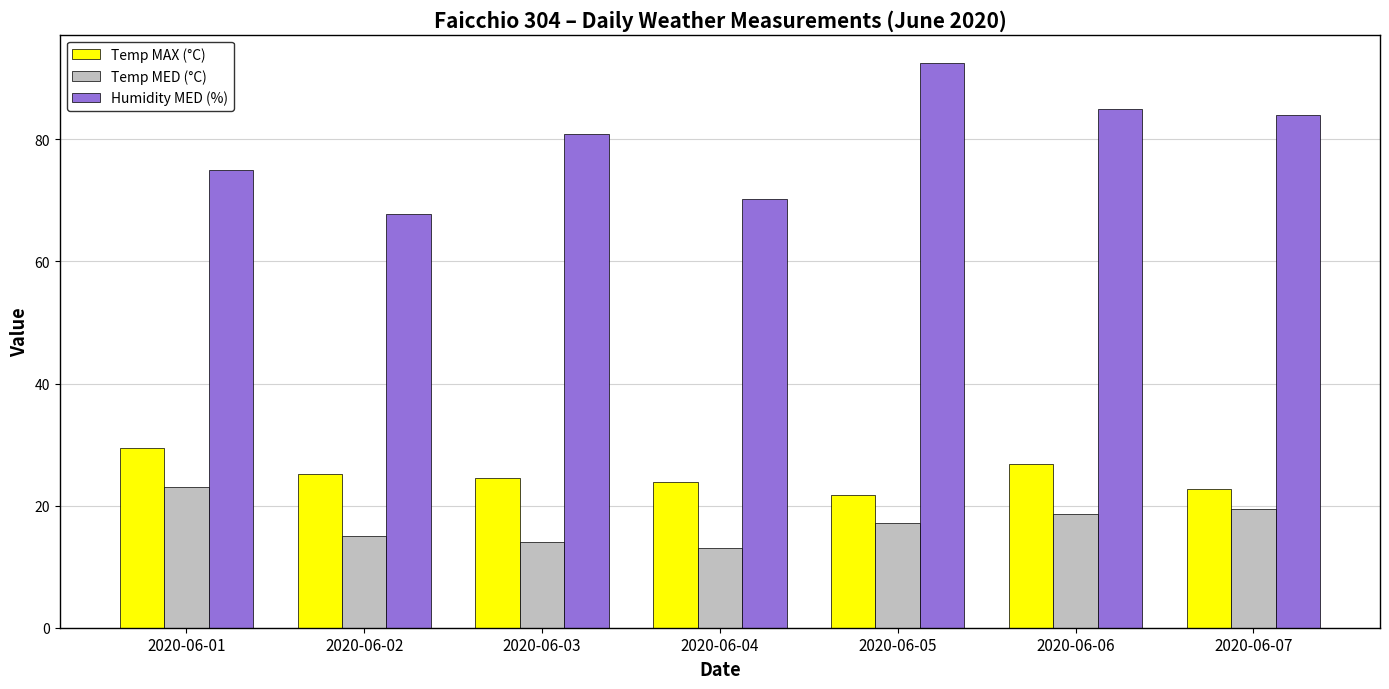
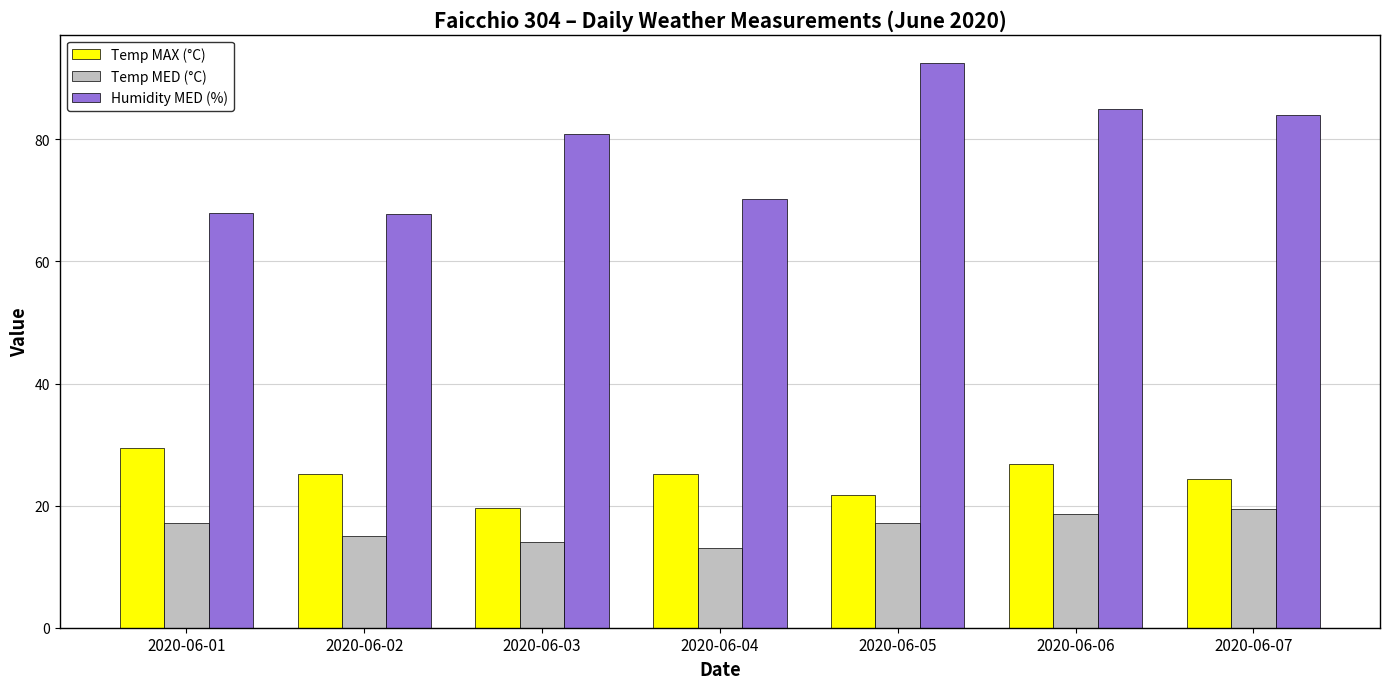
  {
    "Temp MAX (°C)": {
      "2020-06-01": 29,
      "2020-06-02": 25,
-     "2020-06-03": 25,
-     "2020-06-04": 24,
+     "2020-06-03": 20,
+     "2020-06-04": 25,
      "2020-06-05": 22,
      "2020-06-06": 27,
-     "2020-06-07": 23
+     "2020-06-07": 24
    },
    "Temp MED (°C)": {
-     "2020-06-01": 23,
+     "2020-06-01": 17,
      "2020-06-02": 15,
      "2020-06-03": 14,
      "2020-06-04": 13,
      "2020-06-05": 17,
      "2020-06-06": 19,
      "2020-06-07": 20
    },
    "Humidity MED (%)": {
-     "2020-06-01": 75,
+     "2020-06-01": 68,
      "2020-06-02": 68,
      "2020-06-03": 81,
      "2020-06-04": 70,
      "2020-06-05": 93,
      "2020-06-06": 85,
      "2020-06-07": 84
    }
  }
